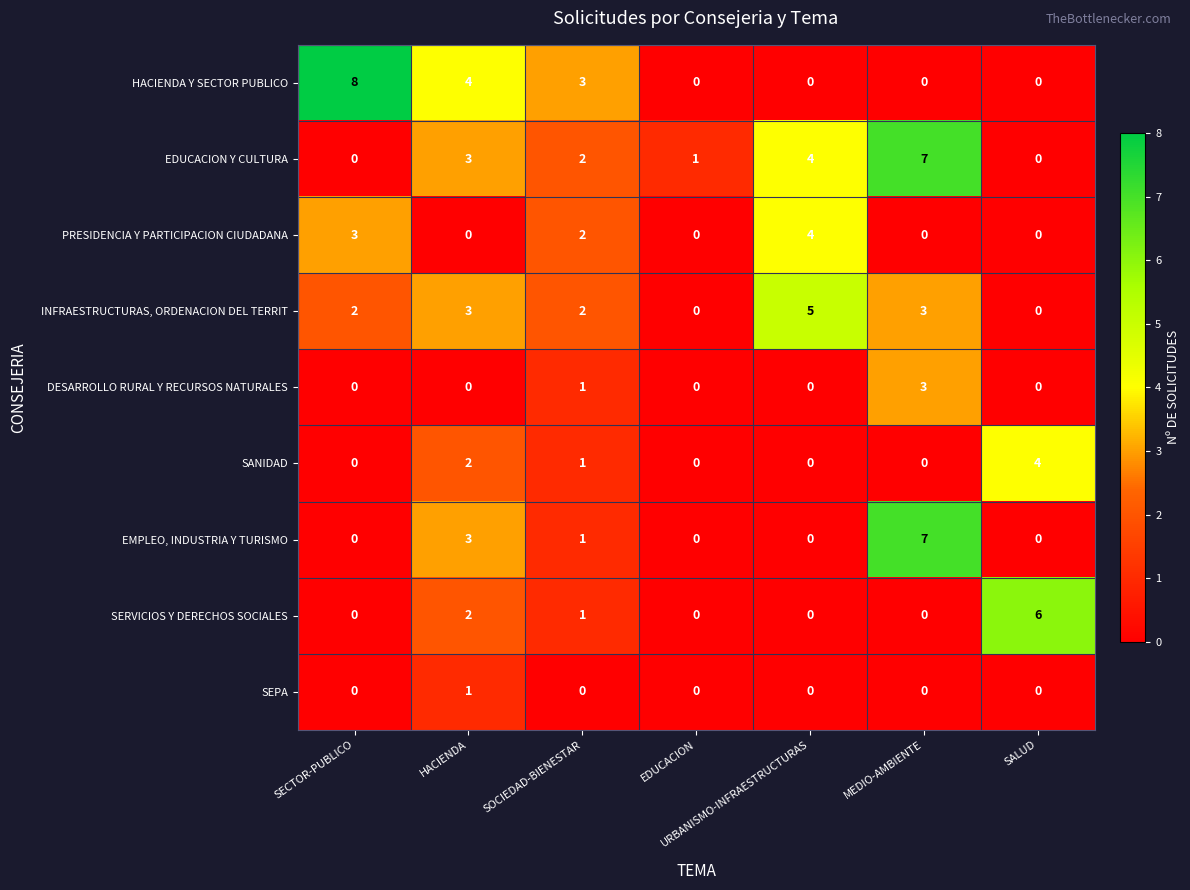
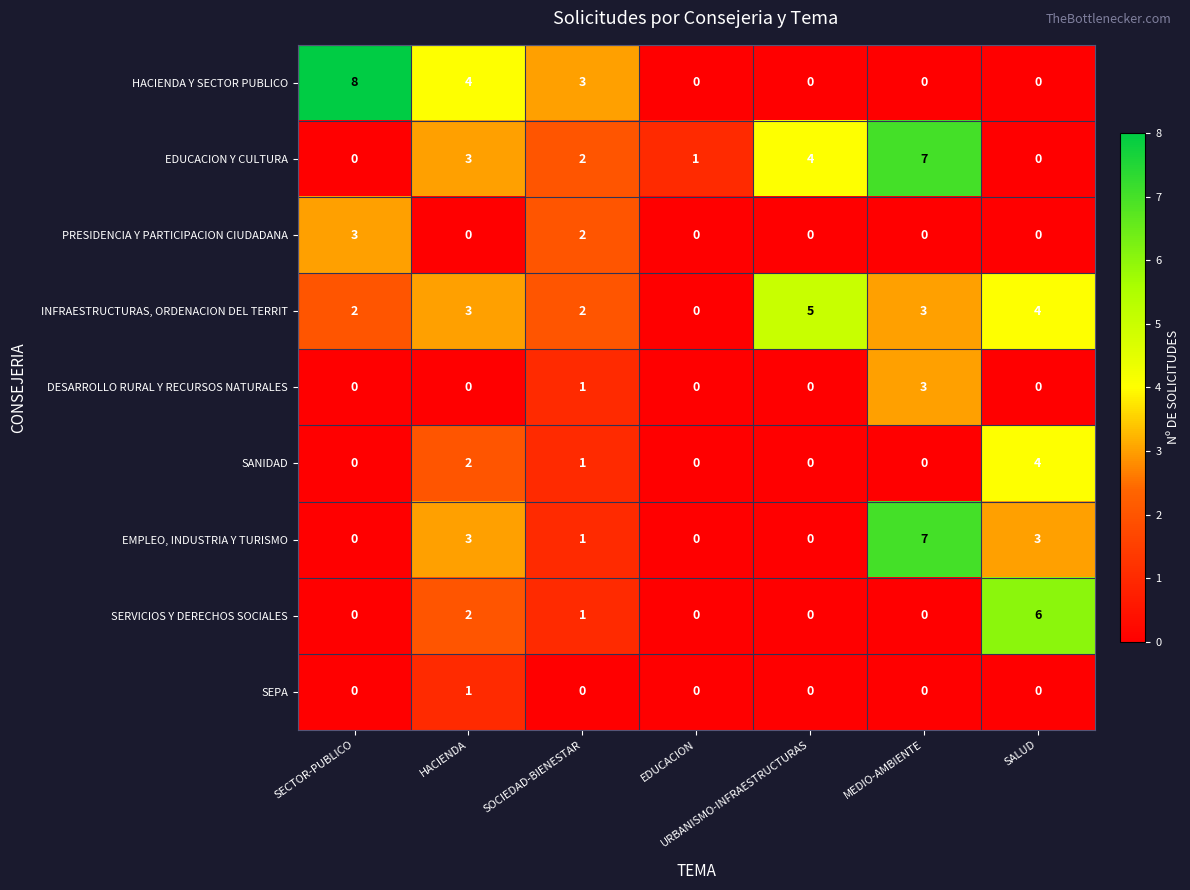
  {
    "HACIENDA Y SECTOR PUBLICO": {
      "SECTOR-PUBLICO": 8,
      "HACIENDA": 4,
      "SOCIEDAD-BIENESTAR": 3,
      "EDUCACION": 0,
      "URBANISMO-INFRAESTRUCTURAS": 0,
      "MEDIO-AMBIENTE": 0,
      "SALUD": 0
    },
    "EDUCACION Y CULTURA": {
      "SECTOR-PUBLICO": 0,
      "HACIENDA": 3,
      "SOCIEDAD-BIENESTAR": 2,
      "EDUCACION": 1,
      "URBANISMO-INFRAESTRUCTURAS": 4,
      "MEDIO-AMBIENTE": 7,
      "SALUD": 0
    },
    "PRESIDENCIA Y PARTICIPACION CIUDADANA": {
      "SECTOR-PUBLICO": 3,
      "HACIENDA": 0,
      "SOCIEDAD-BIENESTAR": 2,
      "EDUCACION": 0,
-     "URBANISMO-INFRAESTRUCTURAS": 4,
+     "URBANISMO-INFRAESTRUCTURAS": 0,
      "MEDIO-AMBIENTE": 0,
      "SALUD": 0
    },
    "INFRAESTRUCTURAS, ORDENACION DEL TERRIT": {
      "SECTOR-PUBLICO": 2,
      "HACIENDA": 3,
      "SOCIEDAD-BIENESTAR": 2,
      "EDUCACION": 0,
      "URBANISMO-INFRAESTRUCTURAS": 5,
      "MEDIO-AMBIENTE": 3,
-     "SALUD": 0
+     "SALUD": 4
    },
    "DESARROLLO RURAL Y RECURSOS NATURALES": {
      "SECTOR-PUBLICO": 0,
      "HACIENDA": 0,
      "SOCIEDAD-BIENESTAR": 1,
      "EDUCACION": 0,
      "URBANISMO-INFRAESTRUCTURAS": 0,
      "MEDIO-AMBIENTE": 3,
      "SALUD": 0
    },
    "SANIDAD": {
      "SECTOR-PUBLICO": 0,
      "HACIENDA": 2,
      "SOCIEDAD-BIENESTAR": 1,
      "EDUCACION": 0,
      "URBANISMO-INFRAESTRUCTURAS": 0,
      "MEDIO-AMBIENTE": 0,
      "SALUD": 4
    },
    "EMPLEO, INDUSTRIA Y TURISMO": {
      "SECTOR-PUBLICO": 0,
      "HACIENDA": 3,
      "SOCIEDAD-BIENESTAR": 1,
      "EDUCACION": 0,
      "URBANISMO-INFRAESTRUCTURAS": 0,
      "MEDIO-AMBIENTE": 7,
-     "SALUD": 0
+     "SALUD": 3
    },
    "SERVICIOS Y DERECHOS SOCIALES": {
      "SECTOR-PUBLICO": 0,
      "HACIENDA": 2,
      "SOCIEDAD-BIENESTAR": 1,
      "EDUCACION": 0,
      "URBANISMO-INFRAESTRUCTURAS": 0,
      "MEDIO-AMBIENTE": 0,
      "SALUD": 6
    },
    "SEPA": {
      "SECTOR-PUBLICO": 0,
      "HACIENDA": 1,
      "SOCIEDAD-BIENESTAR": 0,
      "EDUCACION": 0,
      "URBANISMO-INFRAESTRUCTURAS": 0,
      "MEDIO-AMBIENTE": 0,
      "SALUD": 0
    }
  }
